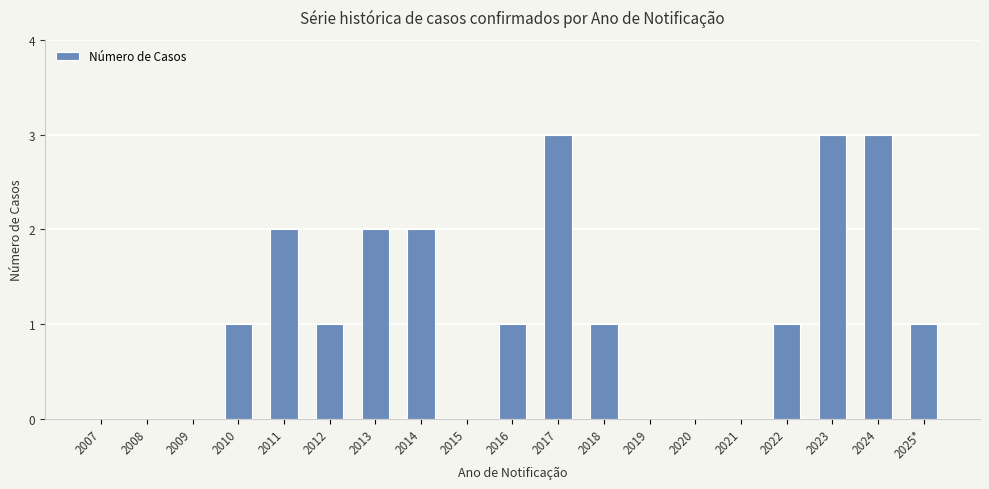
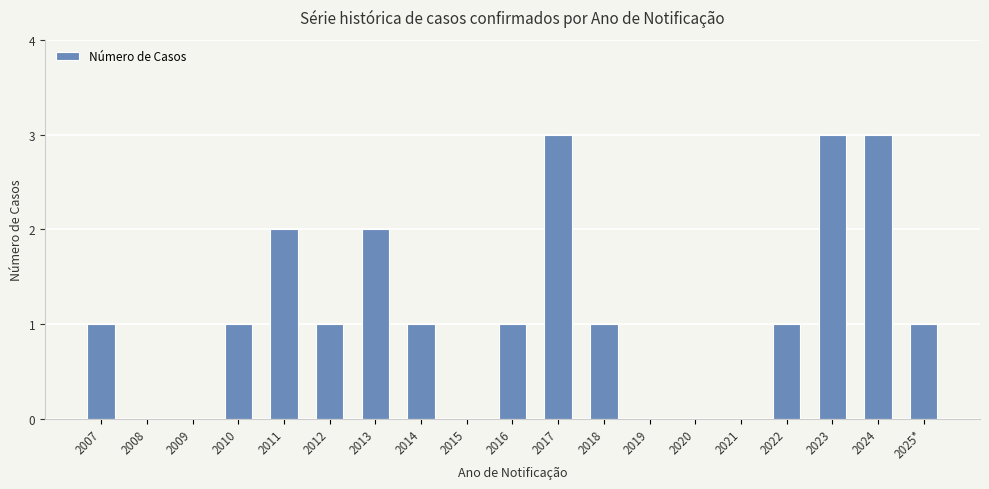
  {
-   "2007": 0,
+   "2007": 1,
    "2008": 0,
    "2009": 0,
    "2010": 1,
    "2011": 2,
    "2012": 1,
    "2013": 2,
-   "2014": 2,
+   "2014": 1,
    "2015": 0,
    "2016": 1,
    "2017": 3,
    "2018": 1,
    "2019": 0,
    "2020": 0,
    "2021": 0,
    "2022": 1,
    "2023": 3,
    "2024": 3,
    "2025*": 1
  }
